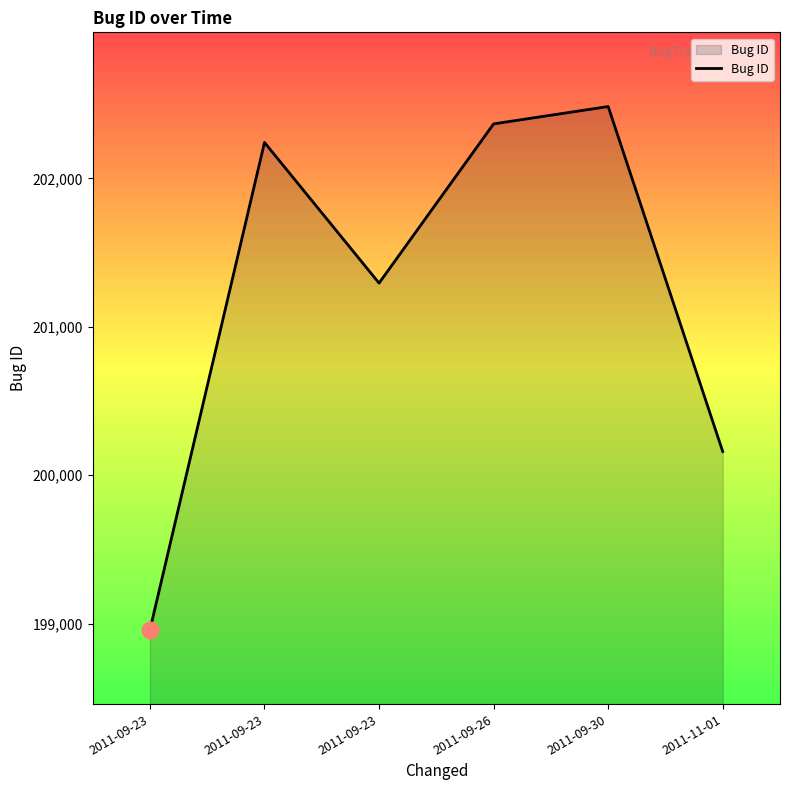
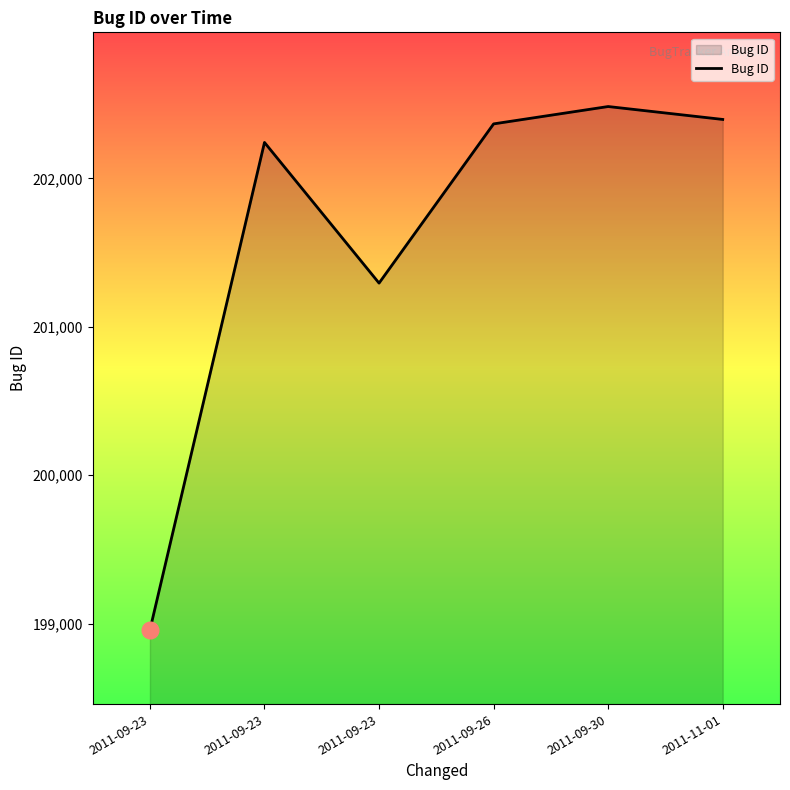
  {
    "Bug ID": {
      "2011-09-26": "202,370",
      "2011-09-30": "202,480",
-     "2011-11-01": "200,160"
+     "2011-11-01": "202,400"
    }
  }
